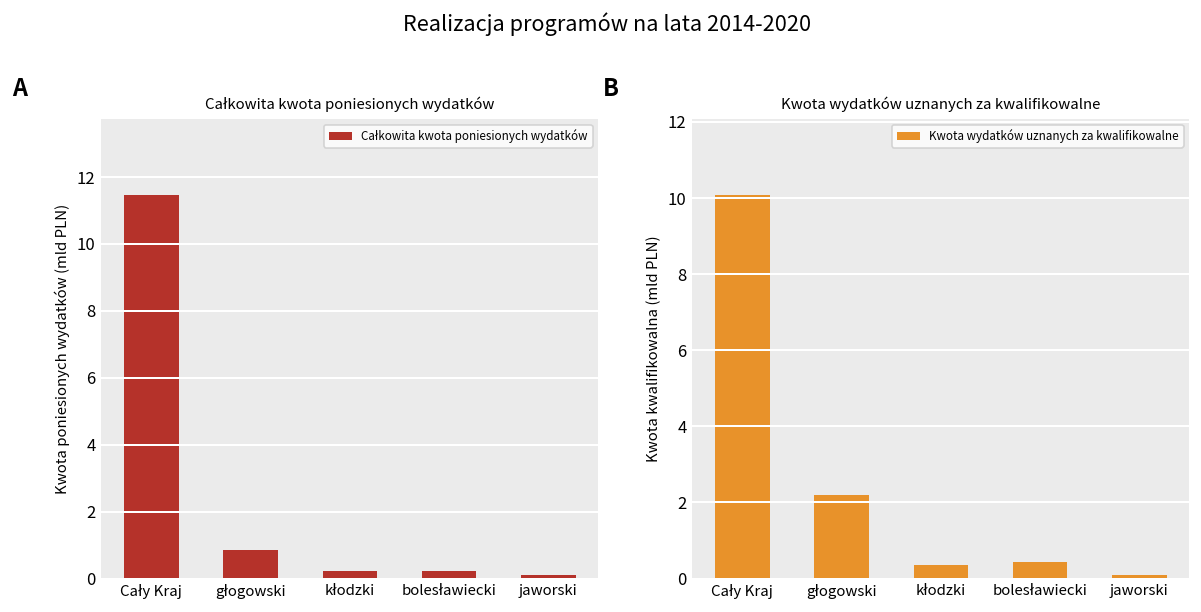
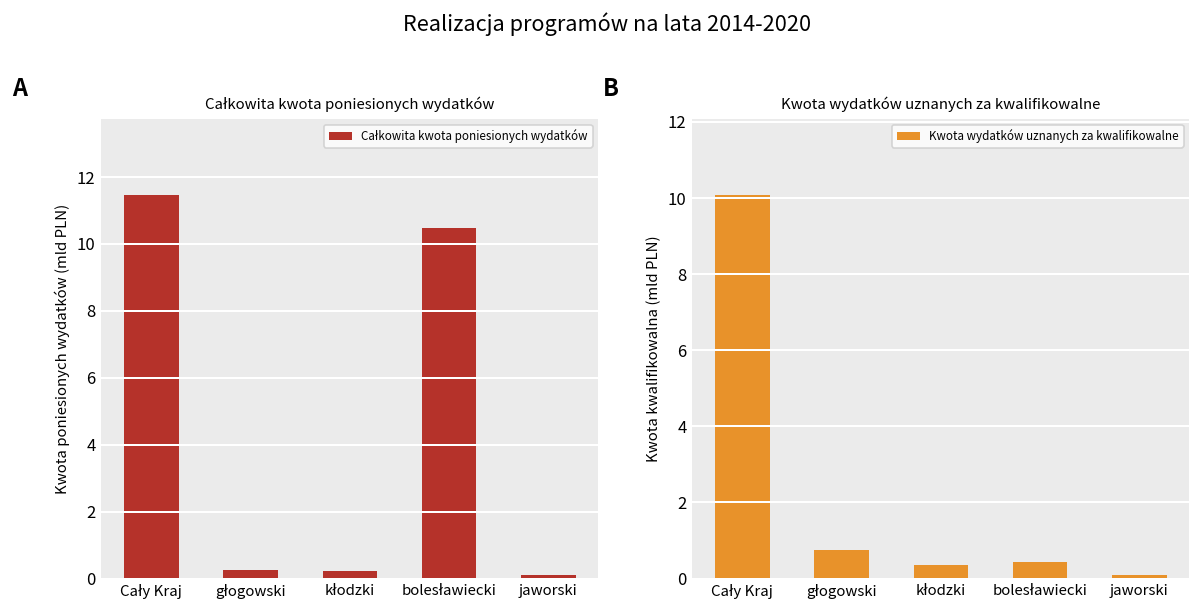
  {
    "Całkowita kwota poniesionych wydatków": {
      "Cały Kraj": 11.5,
-     "głogowski": 0.9,
+     "głogowski": 0.3,
      "kłodzki": 0.2,
-     "bolesławiecki": 0.2,
+     "bolesławiecki": 10.5,
      "jaworski": 0.1
    },
    "Kwota wydatków uznanych za kwalifikowalne": {
      "Cały Kraj": 10.1,
-     "głogowski": 2.2,
+     "głogowski": 0.8,
      "kłodzki": 0.4,
      "bolesławiecki": 0.4,
      "jaworski": 0.1
    }
  }
